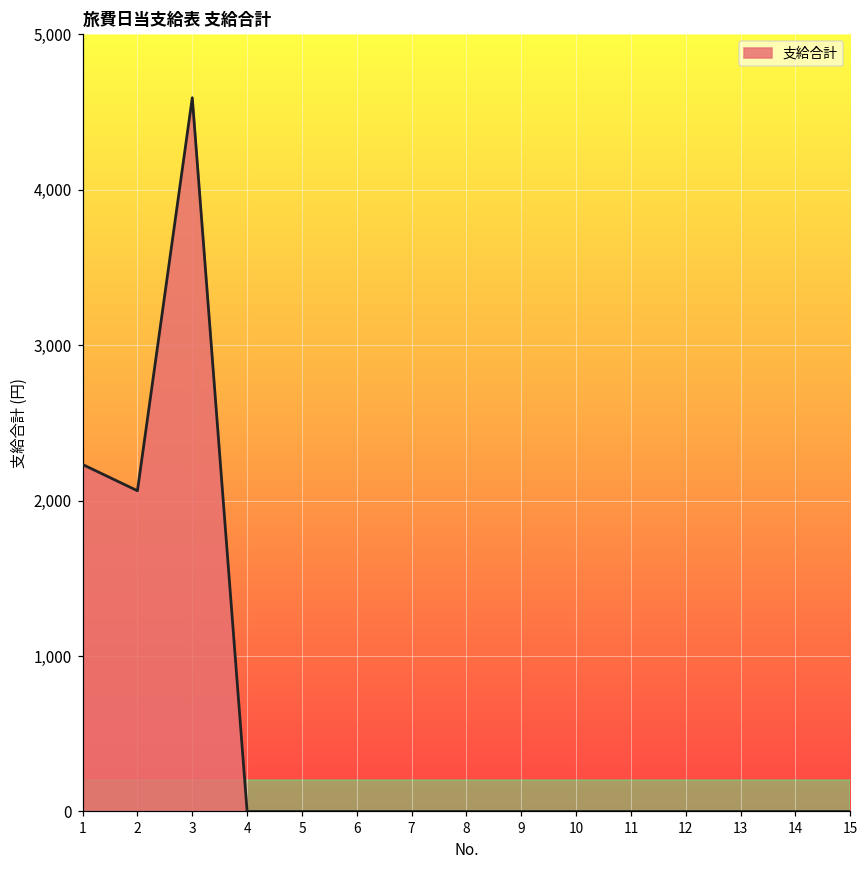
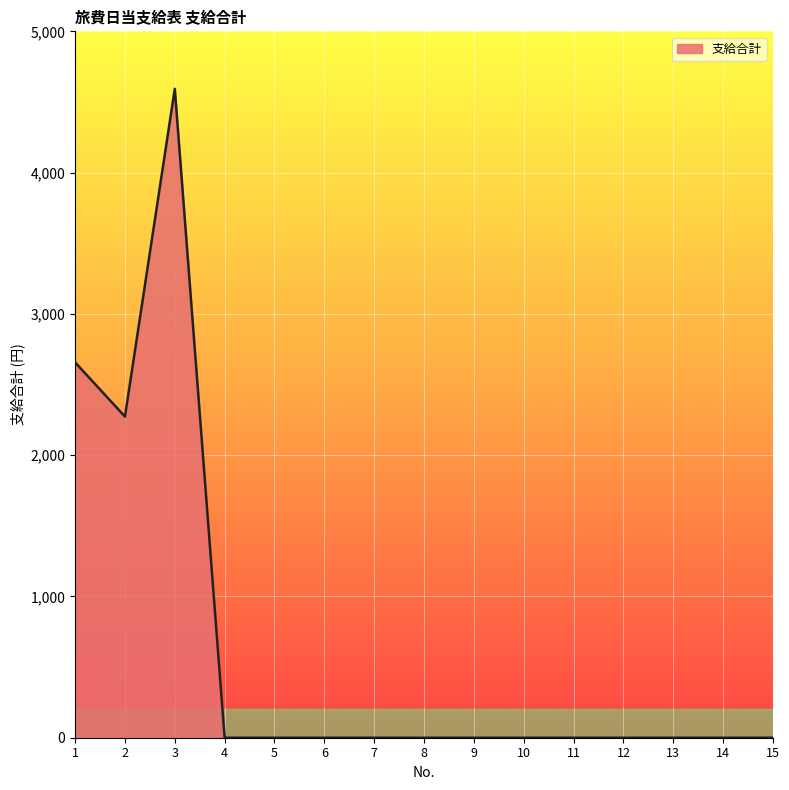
  {
-   "1": "2,230",
-   "2": "2,060",
+   "1": "2,660",
+   "2": "2,270",
    "3": "4,590",
    "4": "0",
    "5": "0",
    "6": "0",
    "7": "0",
    "8": "0",
    "9": "0",
    "10": "0",
    "11": "0",
    "12": "0",
    "13": "0",
    "14": "0",
    "15": "0"
  }
